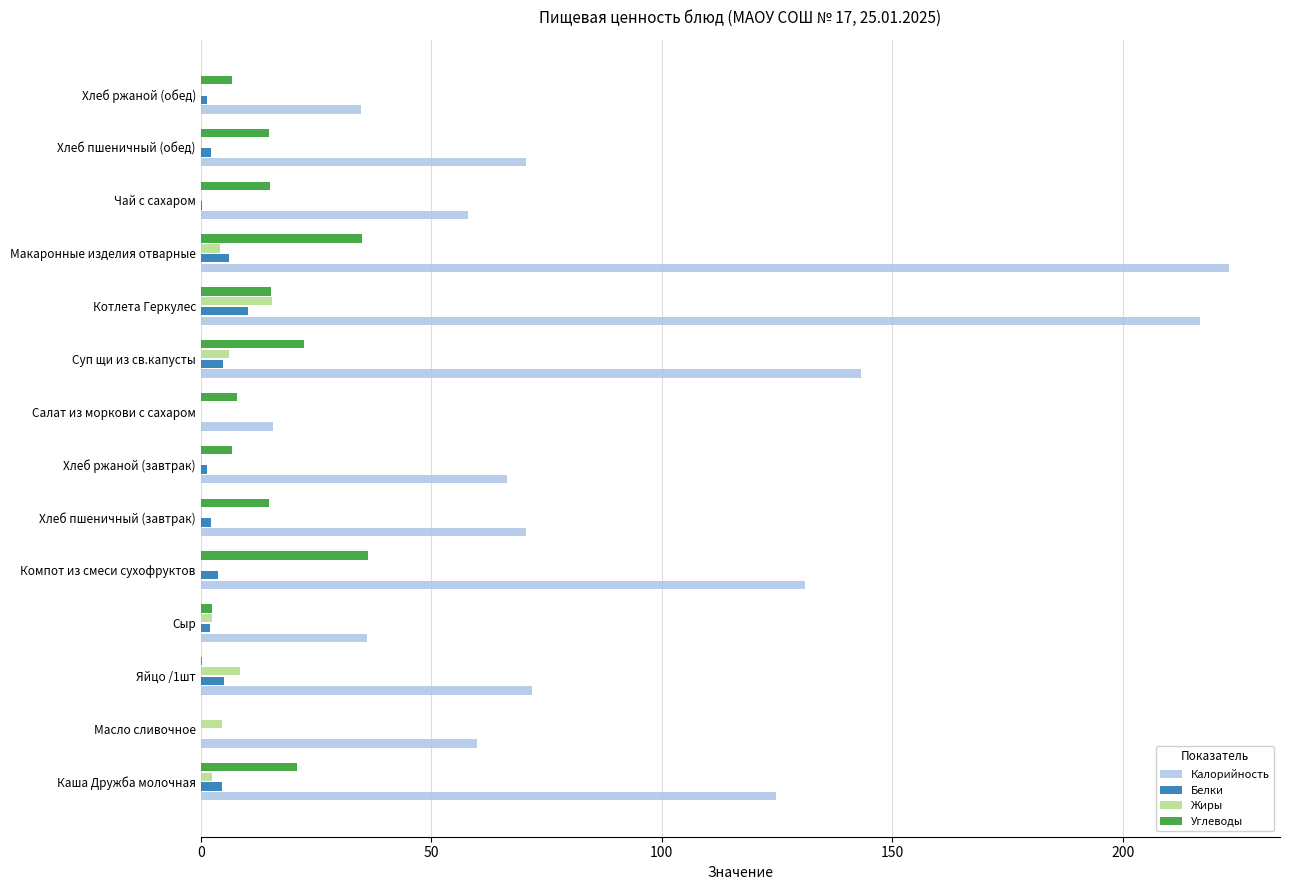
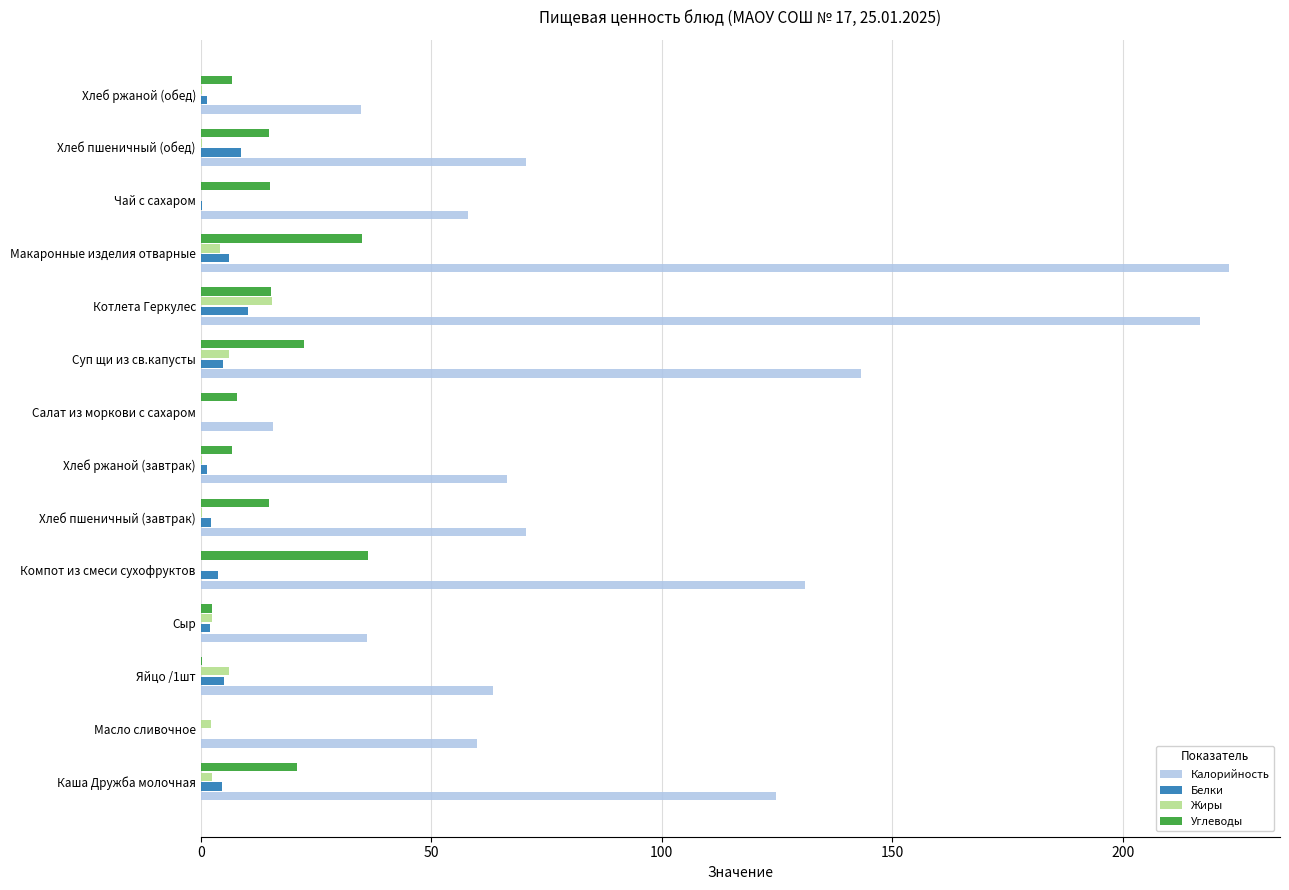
  {
    "Калорийность": {
      "Хлеб ржаной (обед)": 35,
      "Хлеб пшеничный (обед)": 71,
      "Чай с сахаром": 58,
      "Макаронные изделия отварные": 223,
      "Котлета Геркулес": 217,
      "Суп щи из св.капусты": 143,
      "Салат из моркови с сахаром": 16,
      "Хлеб ржаной (завтрак)": 67,
      "Хлеб пшеничный (завтрак)": 71,
      "Компот из смеси сухофруктов": 131,
      "Сыр": 36,
-     "Яйцо /1шт": 72,
+     "Яйцо /1шт": 63,
      "Масло сливочное": 60,
      "Каша Дружба молочная": 125
    },
    "Белки": {
      "Хлеб ржаной (обед)": 1,
-     "Хлеб пшеничный (обед)": 2,
+     "Хлеб пшеничный (обед)": 9,
      "Макаронные изделия отварные": 6,
      "Котлета Геркулес": 10,
      "Суп щи из св.капусты": 5,
      "Хлеб ржаной (завтрак)": 1,
      "Хлеб пшеничный (завтрак)": 2,
      "Компот из смеси сухофруктов": 4,
      "Сыр": 2,
      "Яйцо /1шт": 5,
      "Каша Дружба молочная": 5
    },
    "Жиры": {
      "Чай с сахаром": 0,
      "Макаронные изделия отварные": 4,
      "Котлета Геркулес": 16,
      "Суп щи из св.капусты": 6,
      "Компот из смеси сухофруктов": 0,
      "Сыр": 2,
-     "Яйцо /1шт": 9,
-     "Масло сливочное": 5,
+     "Яйцо /1шт": 6,
+     "Масло сливочное": 2,
      "Каша Дружба молочная": 2
    },
    "Углеводы": {
      "Хлеб ржаной (обед)": 7,
      "Хлеб пшеничный (обед)": 15,
      "Чай с сахаром": 15,
      "Макаронные изделия отварные": 35,
      "Котлета Геркулес": 15,
      "Суп щи из св.капусты": 22,
      "Салат из моркови с сахаром": 8,
      "Хлеб ржаной (завтрак)": 7,
      "Хлеб пшеничный (завтрак)": 15,
      "Компот из смеси сухофруктов": 36,
      "Сыр": 2,
      "Каша Дружба молочная": 21
    }
  }
